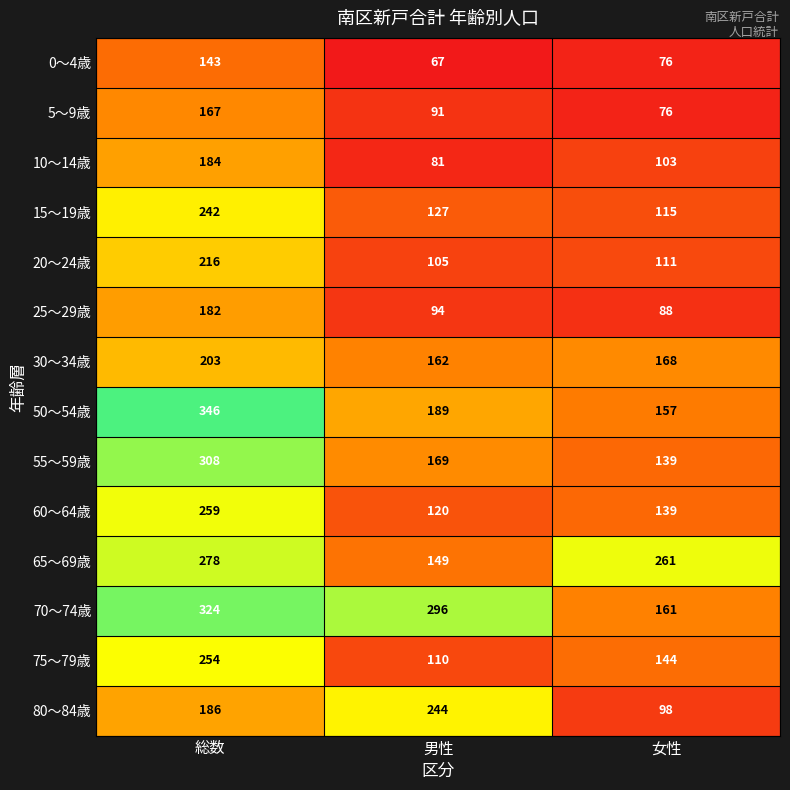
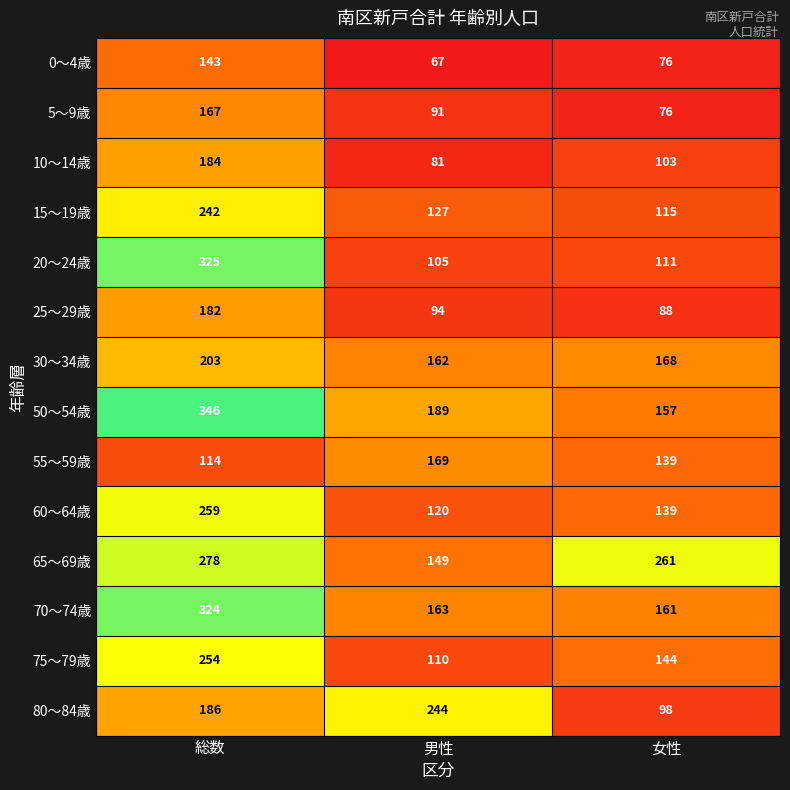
  {
    "0～4歳": {
      "総数": 143,
      "男性": 67,
      "女性": 76
    },
    "5～9歳": {
      "総数": 167,
      "男性": 91,
      "女性": 76
    },
    "10～14歳": {
      "総数": 184,
      "男性": 81,
      "女性": 103
    },
    "15～19歳": {
      "総数": 242,
      "男性": 127,
      "女性": 115
    },
    "20～24歳": {
-     "総数": 216,
+     "総数": 325,
      "男性": 105,
      "女性": 111
    },
    "25～29歳": {
      "総数": 182,
      "男性": 94,
      "女性": 88
    },
    "30～34歳": {
      "総数": 203,
      "男性": 162,
      "女性": 168
    },
    "50～54歳": {
      "総数": 346,
      "男性": 189,
      "女性": 157
    },
    "55～59歳": {
-     "総数": 308,
+     "総数": 114,
      "男性": 169,
      "女性": 139
    },
    "60～64歳": {
      "総数": 259,
      "男性": 120,
      "女性": 139
    },
    "65～69歳": {
      "総数": 278,
      "男性": 149,
      "女性": 261
    },
    "70～74歳": {
      "総数": 324,
-     "男性": 296,
+     "男性": 163,
      "女性": 161
    },
    "75～79歳": {
      "総数": 254,
      "男性": 110,
      "女性": 144
    },
    "80～84歳": {
      "総数": 186,
      "男性": 244,
      "女性": 98
    }
  }
